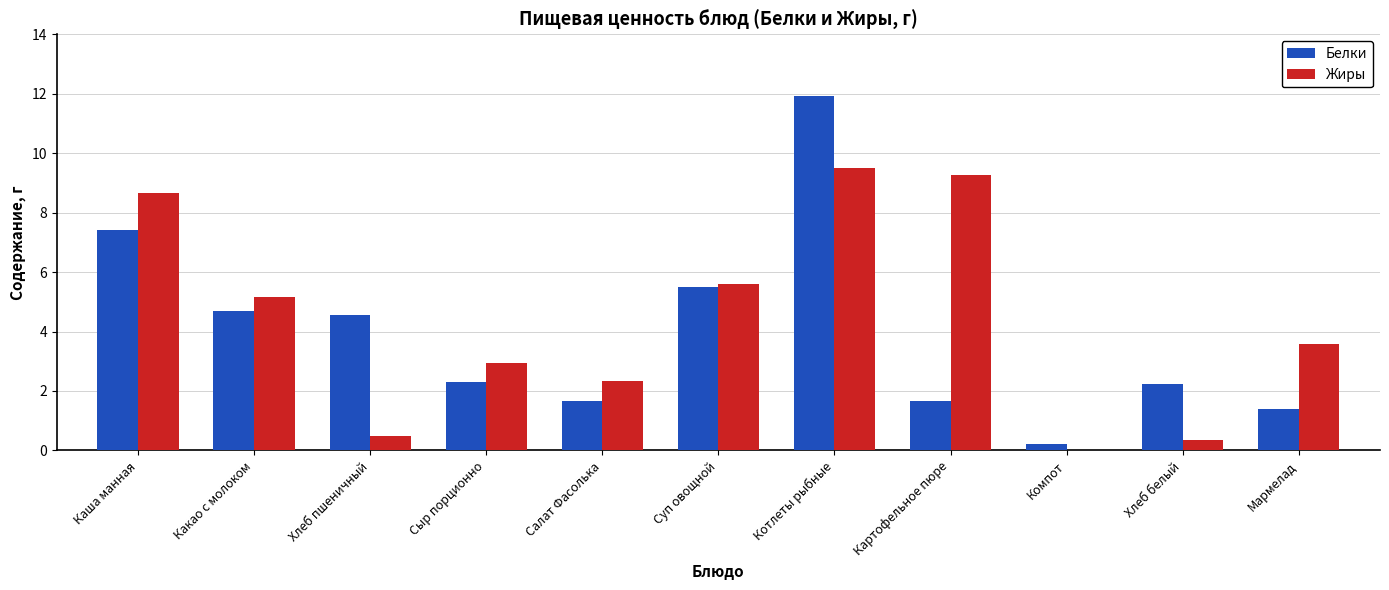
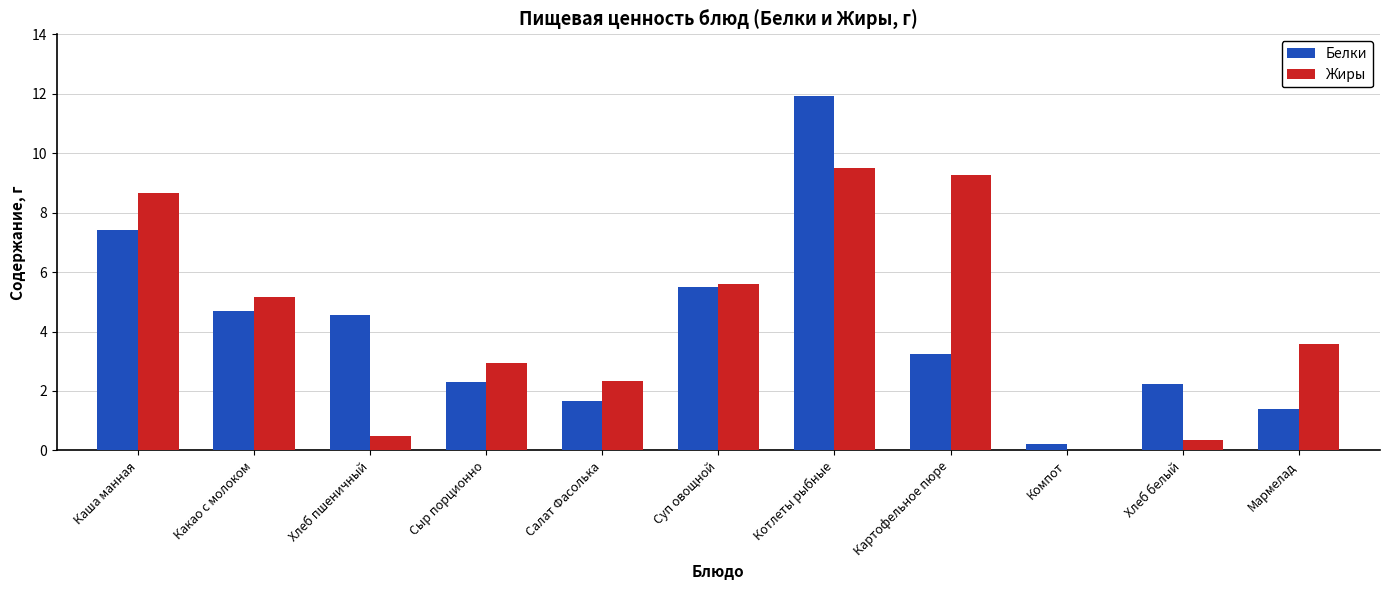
  {
    "Белки": {
      "Каша манная": 7.4,
      "Какао с молоком": 4.7,
      "Хлеб пшеничный": 4.6,
      "Сыр порционно": 2.3,
      "Салат Фасолька": 1.7,
      "Суп овощной": 5.5,
      "Котлеты рыбные": 11.9,
-     "Картофельное пюре": 1.7,
+     "Картофельное пюре": 3.3,
      "Компот": 0.2,
      "Хлеб белый": 2.2,
      "Мармелад": 1.4
    },
    "Жиры": {
      "Каша манная": 8.7,
      "Какао с молоком": 5.2,
      "Хлеб пшеничный": 0.5,
      "Сыр порционно": 3.0,
      "Салат Фасолька": 2.4,
      "Суп овощной": 5.6,
      "Котлеты рыбные": 9.5,
      "Картофельное пюре": 9.3,
      "Компот": 0.0,
      "Хлеб белый": 0.4,
      "Мармелад": 3.6
    }
  }
